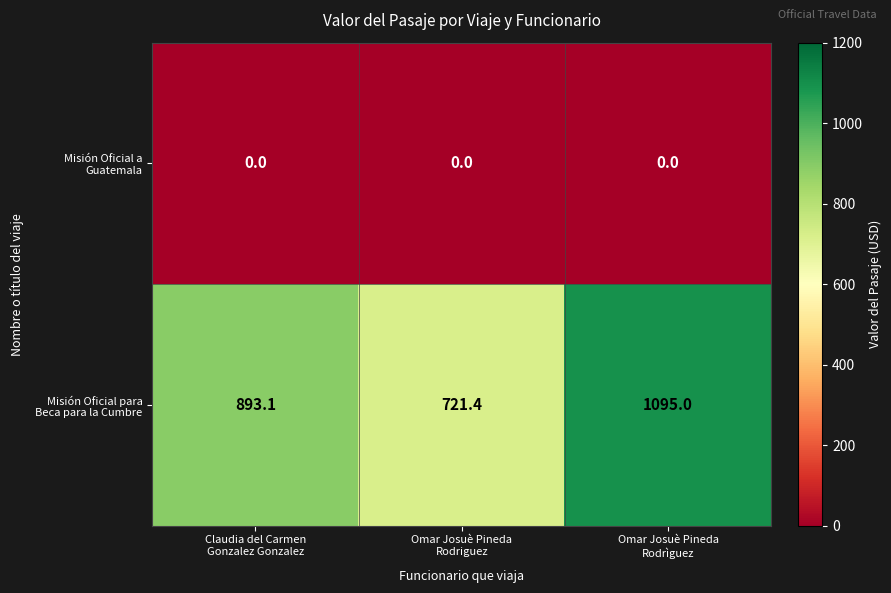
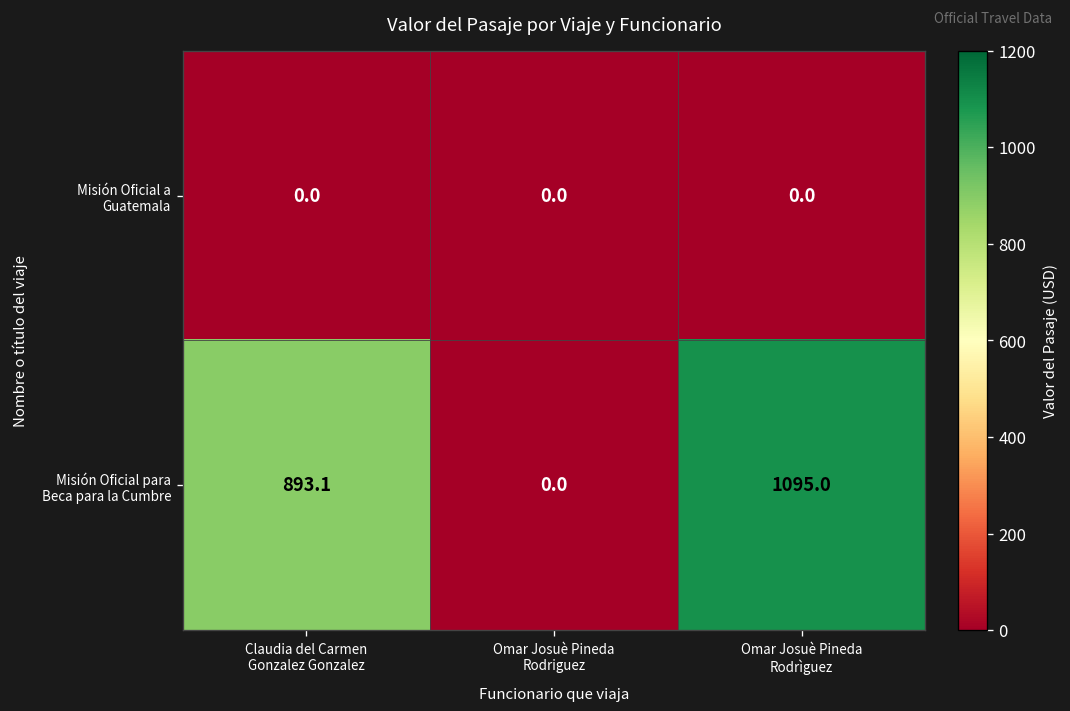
  {
    "Misión Oficial a Guatemala": {
      "Claudia del Carmen Gonzalez Gonzalez": 0.0,
      "Omar Josuè Pineda Rodriguez": 0.0,
      "Omar Josuè Pineda Rodrìguez": 0.0
    },
    "Misión Oficial para Beca para la Cumbre": {
      "Claudia del Carmen Gonzalez Gonzalez": 893.1,
-     "Omar Josuè Pineda Rodriguez": 721.4,
+     "Omar Josuè Pineda Rodriguez": 0.0,
      "Omar Josuè Pineda Rodrìguez": 1095.0
    }
  }
